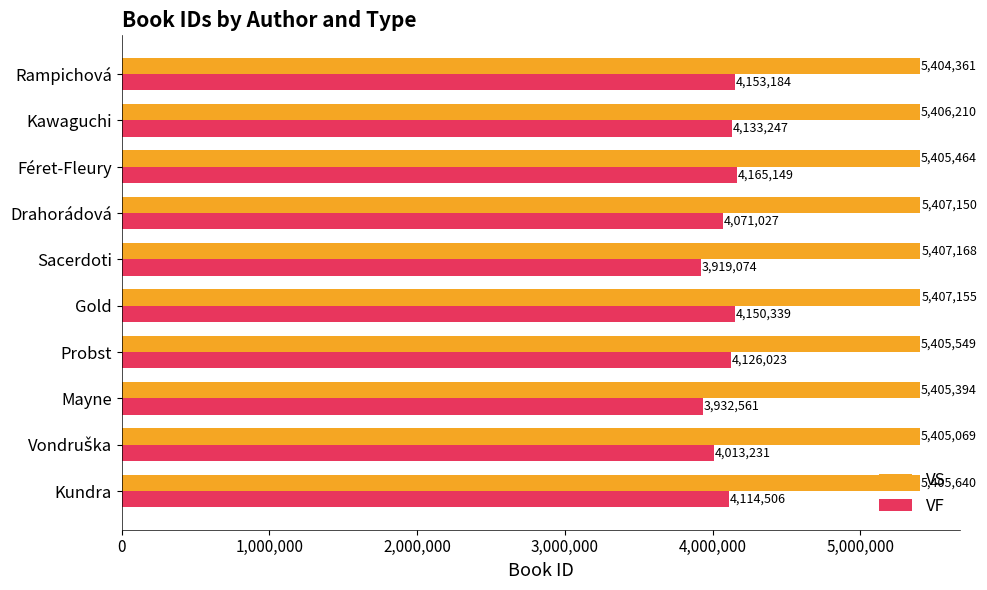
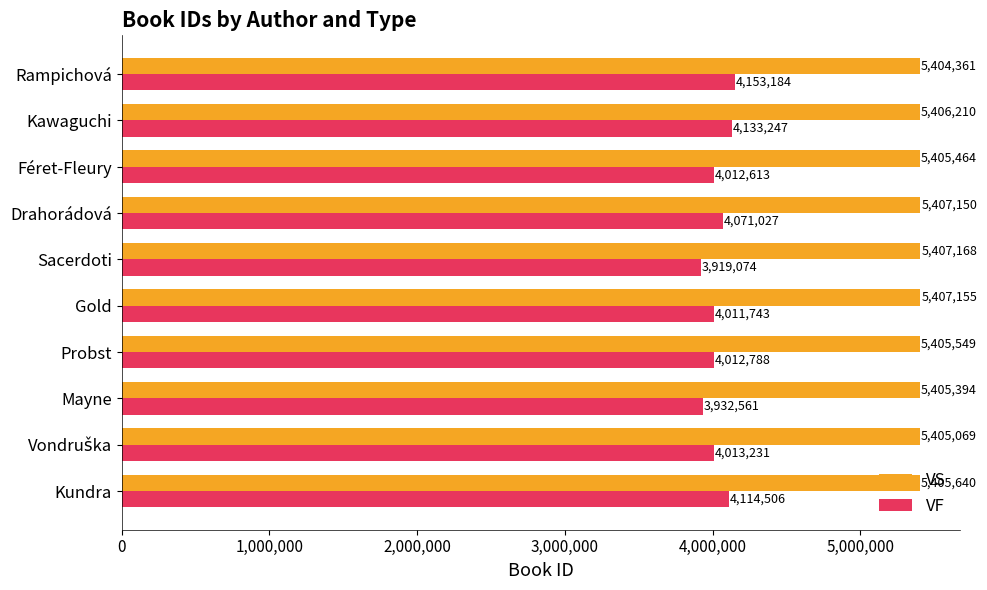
  {
    "VS": {
      "Rampichová": "5,404,361",
      "Kawaguchi": "5,406,210",
      "Féret-Fleury": "5,405,464",
      "Drahorádová": "5,407,150",
      "Sacerdoti": "5,407,168",
      "Gold": "5,407,155",
      "Probst": "5,405,549",
      "Mayne": "5,405,394",
      "Vondruška": "5,405,069",
      "Kundra": "5,405,640"
    },
    "VF": {
      "Rampichová": "4,153,184",
      "Kawaguchi": "4,133,247",
-     "Féret-Fleury": "4,165,149",
+     "Féret-Fleury": "4,012,613",
      "Drahorádová": "4,071,027",
      "Sacerdoti": "3,919,074",
-     "Gold": "4,150,339",
-     "Probst": "4,126,023",
+     "Gold": "4,011,743",
+     "Probst": "4,012,788",
      "Mayne": "3,932,561",
      "Vondruška": "4,013,231",
      "Kundra": "4,114,506"
    }
  }
